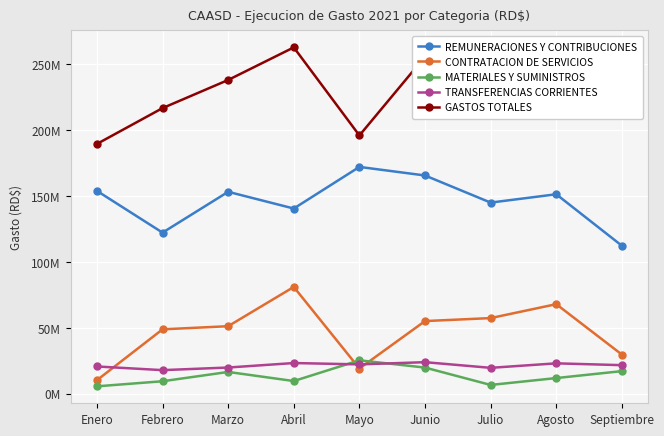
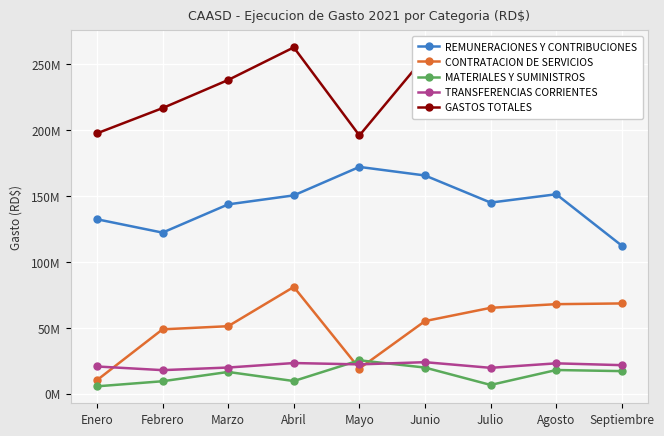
  {
    "REMUNERACIONES Y CONTRIBUCIONES": {
-     "Enero": 154000000,
+     "Enero": 132000000,
      "Febrero": 122000000,
-     "Marzo": 153000000,
-     "Abril": 141000000,
+     "Marzo": 144000000,
+     "Abril": 151000000,
      "Mayo": 172000000,
      "Junio": 166000000,
      "Julio": 145000000,
      "Agosto": 151000000,
      "Septiembre": 112000000
    },
    "CONTRATACION DE SERVICIOS": {
      "Enero": 10000000,
      "Febrero": 49000000,
      "Marzo": 51000000,
      "Abril": 81000000,
      "Mayo": 19000000,
      "Junio": 55000000,
-     "Julio": 57000000,
+     "Julio": 65000000,
      "Agosto": 68000000,
-     "Septiembre": 30000000
+     "Septiembre": 69000000
    },
    "MATERIALES Y SUMINISTROS": {
      "Enero": 6000000,
      "Febrero": 10000000,
      "Marzo": 17000000,
      "Abril": 10000000,
      "Mayo": 25000000,
      "Junio": 20000000,
      "Julio": 7000000,
-     "Agosto": 12000000,
+     "Agosto": 18000000,
      "Septiembre": 17000000
    },
    "TRANSFERENCIAS CORRIENTES": {
      "Enero": 21000000,
      "Febrero": 18000000,
      "Marzo": 20000000,
      "Abril": 23000000,
      "Mayo": 22000000,
      "Junio": 24000000,
      "Julio": 20000000,
      "Agosto": 23000000,
      "Septiembre": 22000000
    },
    "GASTOS TOTALES": {
-     "Enero": 190000000,
+     "Enero": 198000000,
      "Febrero": 217000000,
      "Marzo": 238000000,
      "Abril": 263000000,
      "Mayo": 196000000
    }
  }
